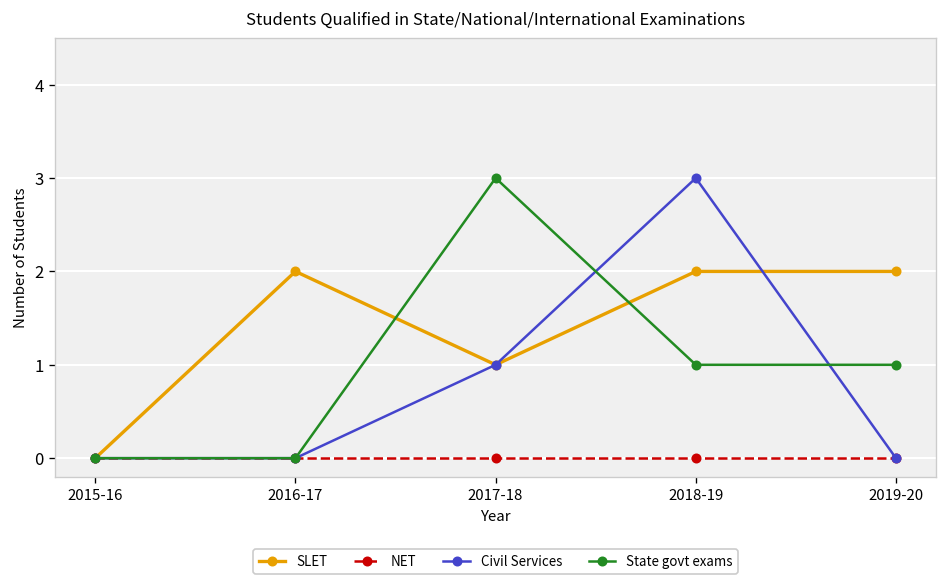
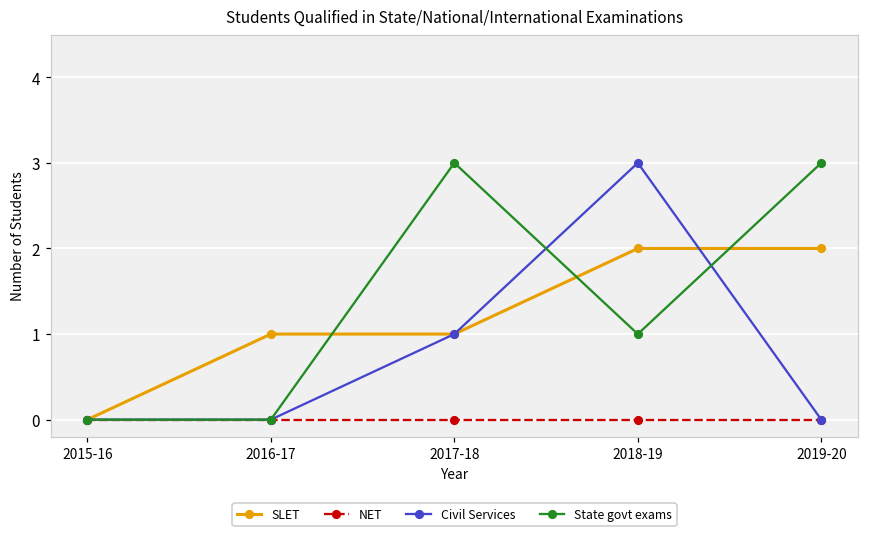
  {
    "SLET": {
-     "2016-17": 2,
+     "2016-17": 1,
      "2018-19": 2,
      "2019-20": 2
    },
    "NET": {
      "2017-18": 0,
      "2018-19": 0
    },
    "Civil Services": {
      "2018-19": 3
    },
    "State govt exams": {
      "2017-18": 3,
      "2018-19": 1,
-     "2019-20": 1
+     "2019-20": 3
    }
  }
